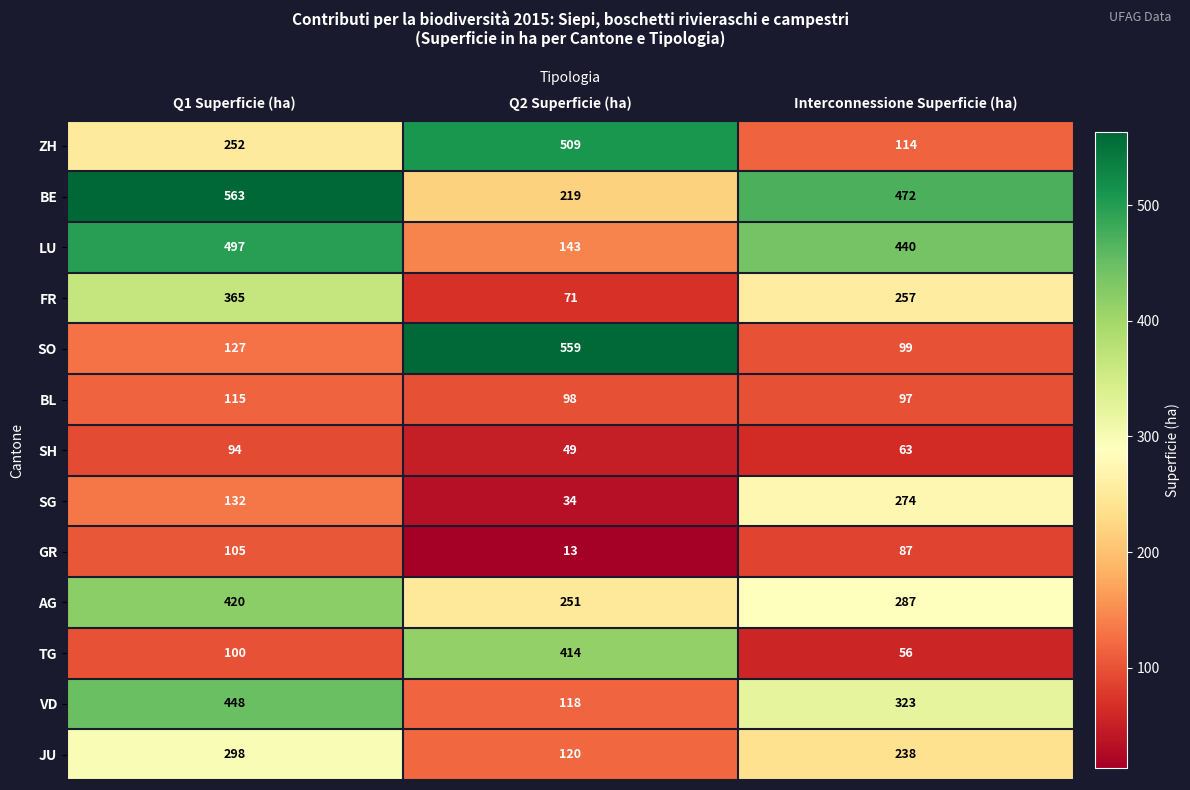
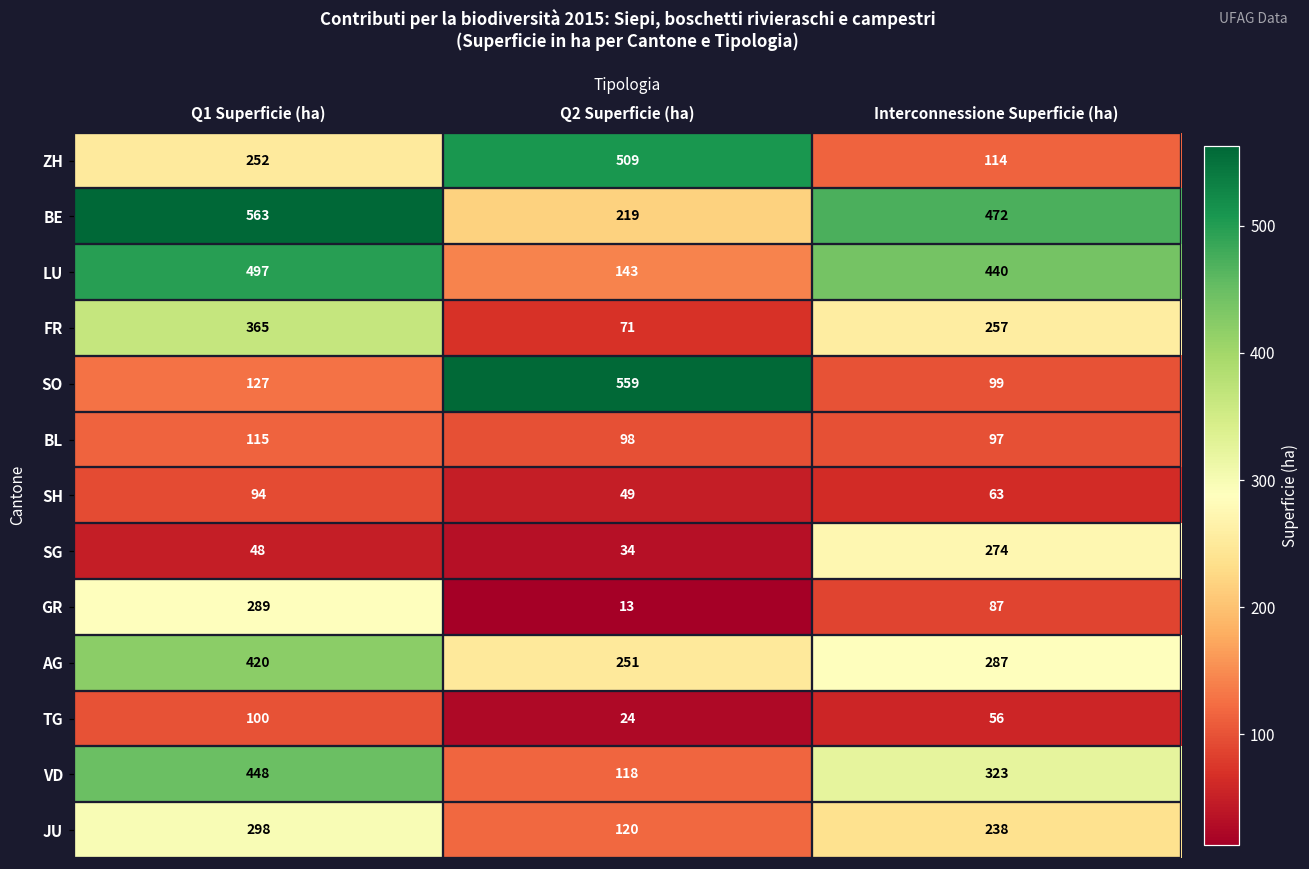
  {
    "ZH": {
      "Q1 Superficie (ha)": 252,
      "Q2 Superficie (ha)": 509,
      "Interconnessione Superficie (ha)": 114
    },
    "BE": {
      "Q1 Superficie (ha)": 563,
      "Q2 Superficie (ha)": 219,
      "Interconnessione Superficie (ha)": 472
    },
    "LU": {
      "Q1 Superficie (ha)": 497,
      "Q2 Superficie (ha)": 143,
      "Interconnessione Superficie (ha)": 440
    },
    "FR": {
      "Q1 Superficie (ha)": 365,
      "Q2 Superficie (ha)": 71,
      "Interconnessione Superficie (ha)": 257
    },
    "SO": {
      "Q1 Superficie (ha)": 127,
      "Q2 Superficie (ha)": 559,
      "Interconnessione Superficie (ha)": 99
    },
    "BL": {
      "Q1 Superficie (ha)": 115,
      "Q2 Superficie (ha)": 98,
      "Interconnessione Superficie (ha)": 97
    },
    "SH": {
      "Q1 Superficie (ha)": 94,
      "Q2 Superficie (ha)": 49,
      "Interconnessione Superficie (ha)": 63
    },
    "SG": {
-     "Q1 Superficie (ha)": 132,
+     "Q1 Superficie (ha)": 48,
      "Q2 Superficie (ha)": 34,
      "Interconnessione Superficie (ha)": 274
    },
    "GR": {
-     "Q1 Superficie (ha)": 105,
+     "Q1 Superficie (ha)": 289,
      "Q2 Superficie (ha)": 13,
      "Interconnessione Superficie (ha)": 87
    },
    "AG": {
      "Q1 Superficie (ha)": 420,
      "Q2 Superficie (ha)": 251,
      "Interconnessione Superficie (ha)": 287
    },
    "TG": {
      "Q1 Superficie (ha)": 100,
-     "Q2 Superficie (ha)": 414,
+     "Q2 Superficie (ha)": 24,
      "Interconnessione Superficie (ha)": 56
    },
    "VD": {
      "Q1 Superficie (ha)": 448,
      "Q2 Superficie (ha)": 118,
      "Interconnessione Superficie (ha)": 323
    },
    "JU": {
      "Q1 Superficie (ha)": 298,
      "Q2 Superficie (ha)": 120,
      "Interconnessione Superficie (ha)": 238
    }
  }
